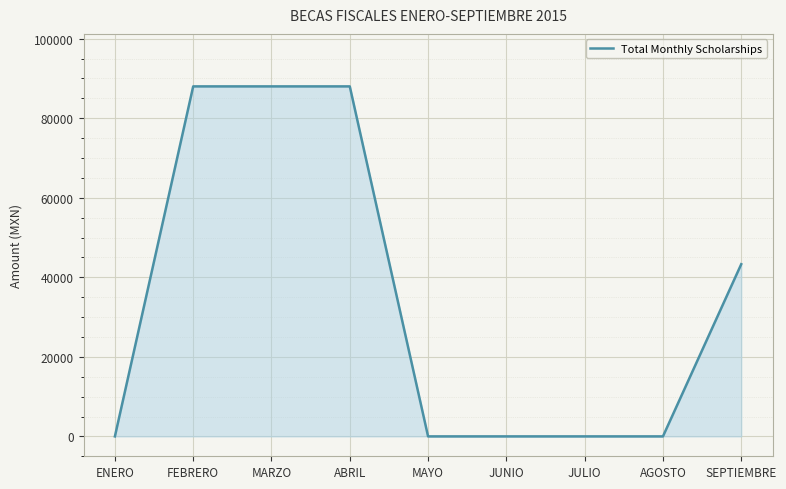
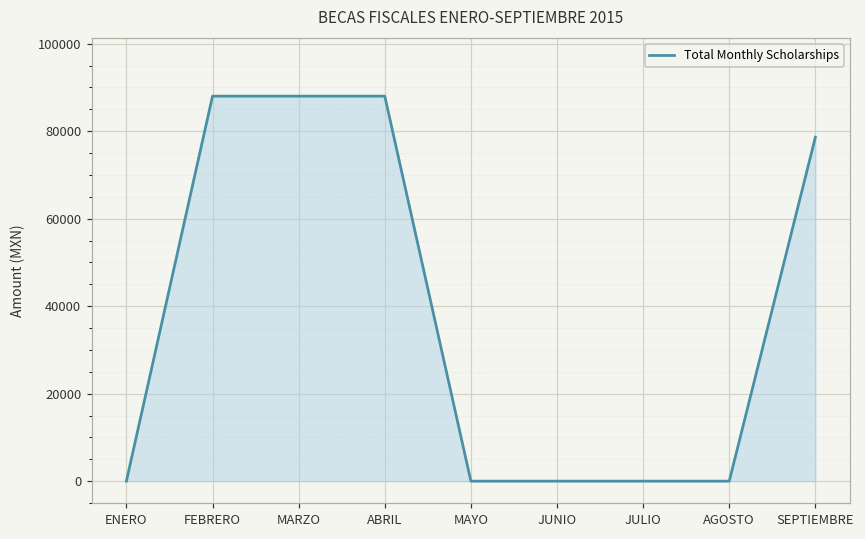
  {
    "ENERO": 0,
    "FEBRERO": 88000,
    "MARZO": 88000,
    "ABRIL": 88000,
    "MAYO": 0,
    "JUNIO": 0,
    "JULIO": 0,
    "AGOSTO": 0,
-   "SEPTIEMBRE": 43000
+   "SEPTIEMBRE": 79000
  }
